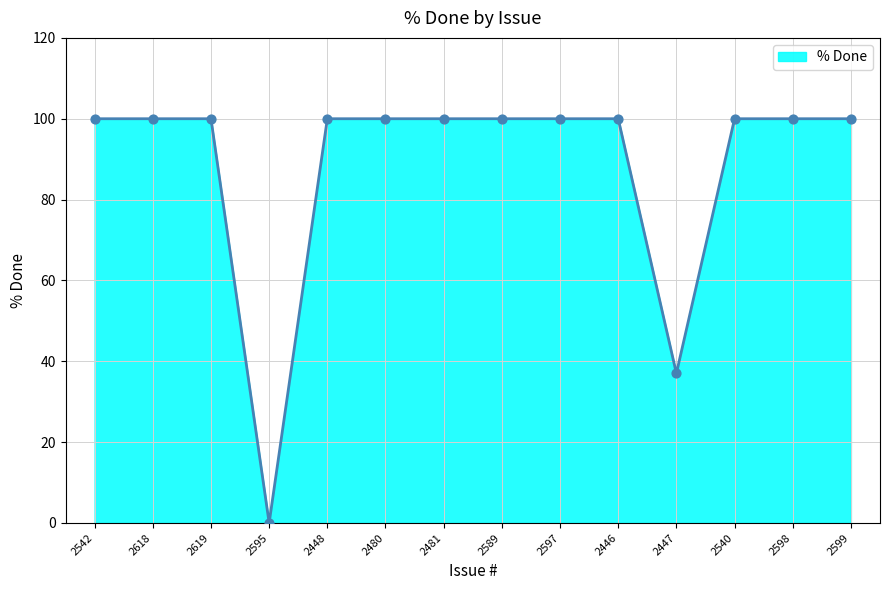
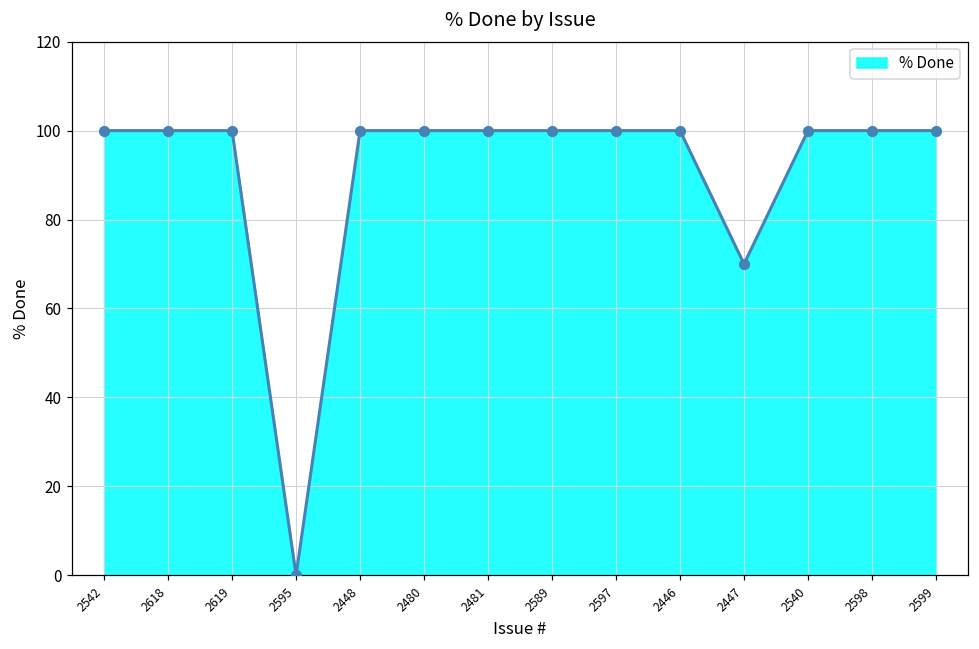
  {
    "2542": 100,
    "2618": 100,
    "2619": 100,
    "2595": 0,
    "2448": 100,
    "2480": 100,
    "2481": 100,
    "2589": 100,
    "2597": 100,
    "2446": 100,
-   "2447": 37,
+   "2447": 70,
    "2540": 100,
    "2598": 100,
    "2599": 100
  }
